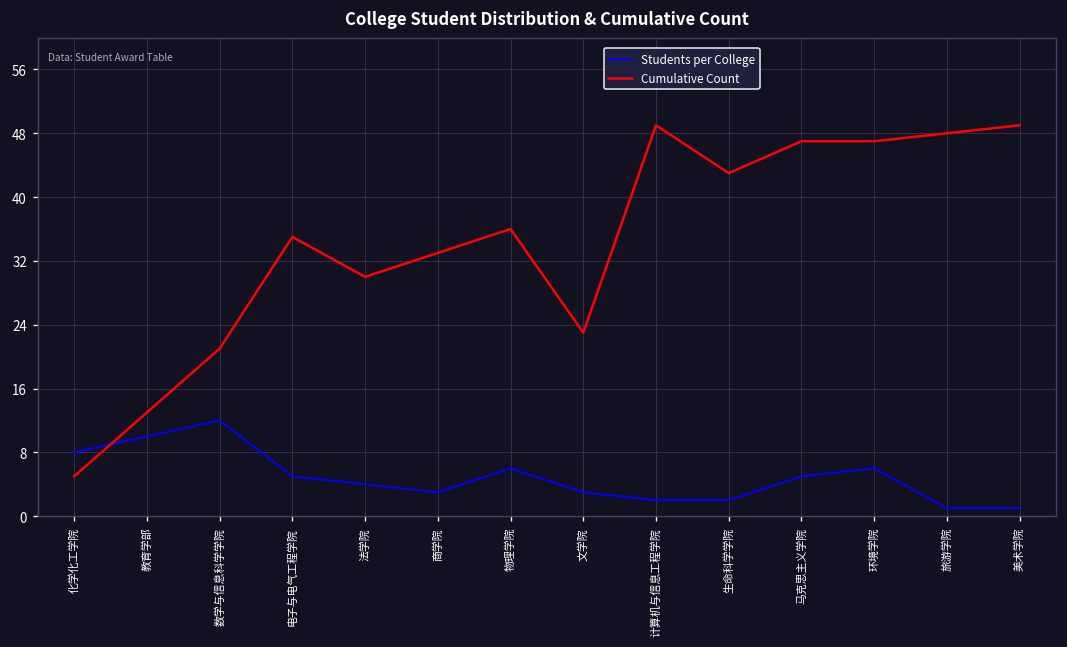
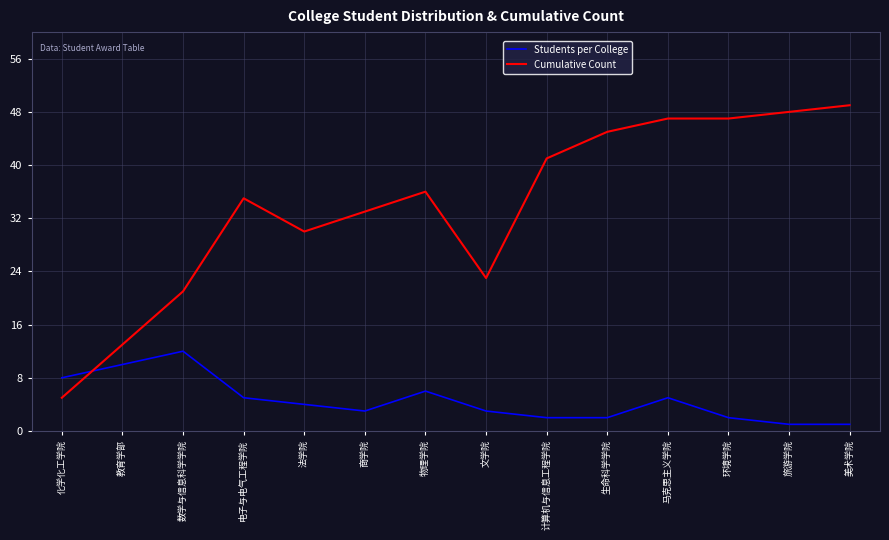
  {
    "Students per College": {
      "化学化工学院": 8,
      "教育学部": 10,
      "数学与信息科学学院": 12,
      "电子与电气工程学院": 5,
      "法学院": 4,
      "商学院": 3,
      "物理学院": 6,
      "文学院": 3,
      "计算机与信息工程学院": 2,
      "生命科学学院": 2,
      "马克思主义学院": 5,
-     "环境学院": 6,
+     "环境学院": 2,
      "旅游学院": 1,
      "美术学院": 1
    },
    "Cumulative Count": {
      "化学化工学院": 5,
      "教育学部": 13,
      "数学与信息科学学院": 21,
      "电子与电气工程学院": 35,
      "法学院": 30,
      "商学院": 33,
      "物理学院": 36,
      "文学院": 23,
-     "计算机与信息工程学院": 49,
-     "生命科学学院": 43,
+     "计算机与信息工程学院": 41,
+     "生命科学学院": 45,
      "马克思主义学院": 47,
      "环境学院": 47,
      "旅游学院": 48,
      "美术学院": 49
    }
  }
